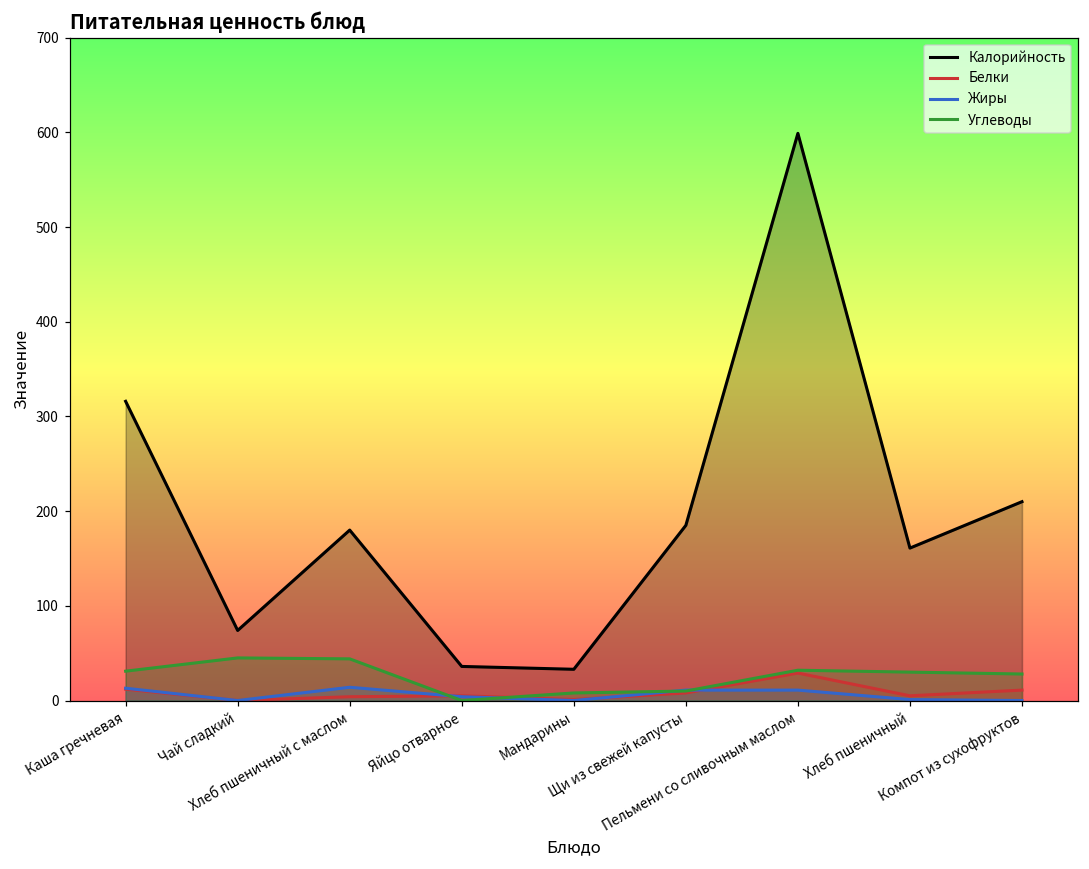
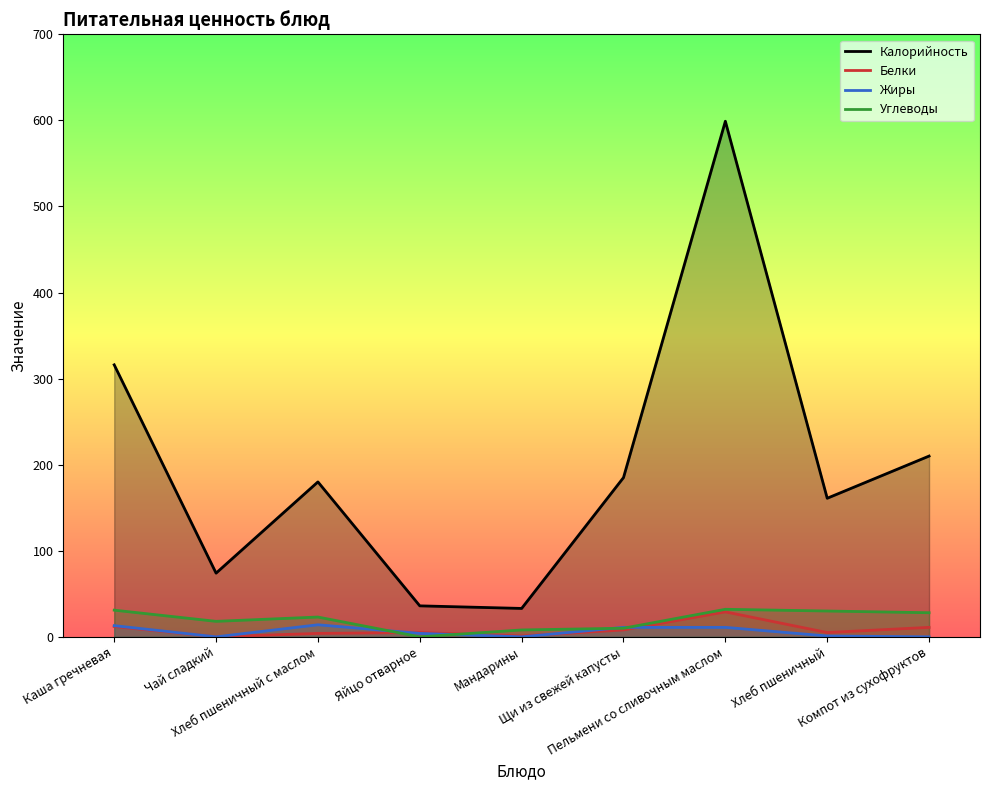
  {
    "Калорийность": {
      "Каша гречневая": 320,
      "Чай сладкий": 70,
      "Хлеб пшеничный с маслом": 180,
      "Яйцо отварное": 40,
      "Мандарины": 30,
      "Щи из свежей капусты": 190,
      "Пельмени со сливочным маслом": 600,
      "Хлеб пшеничный": 160,
      "Компот из сухофруктов": 210
    },
    "Белки": {
      "Хлеб пшеничный с маслом": 0,
      "Пельмени со сливочным маслом": 30,
      "Хлеб пшеничный": 10,
      "Компот из сухофруктов": 10
    },
    "Жиры": {
      "Хлеб пшеничный с маслом": 10,
      "Пельмени со сливочным маслом": 10,
      "Хлеб пшеничный": 0,
      "Компот из сухофруктов": 0
    },
    "Углеводы": {
      "Каша гречневая": 30,
-     "Чай сладкий": 50,
-     "Хлеб пшеничный с маслом": 40,
+     "Чай сладкий": 20,
+     "Хлеб пшеничный с маслом": 20,
      "Яйцо отварное": 0,
      "Мандарины": 10,
      "Пельмени со сливочным маслом": 30,
      "Хлеб пшеничный": 30,
      "Компот из сухофруктов": 30
    }
  }
